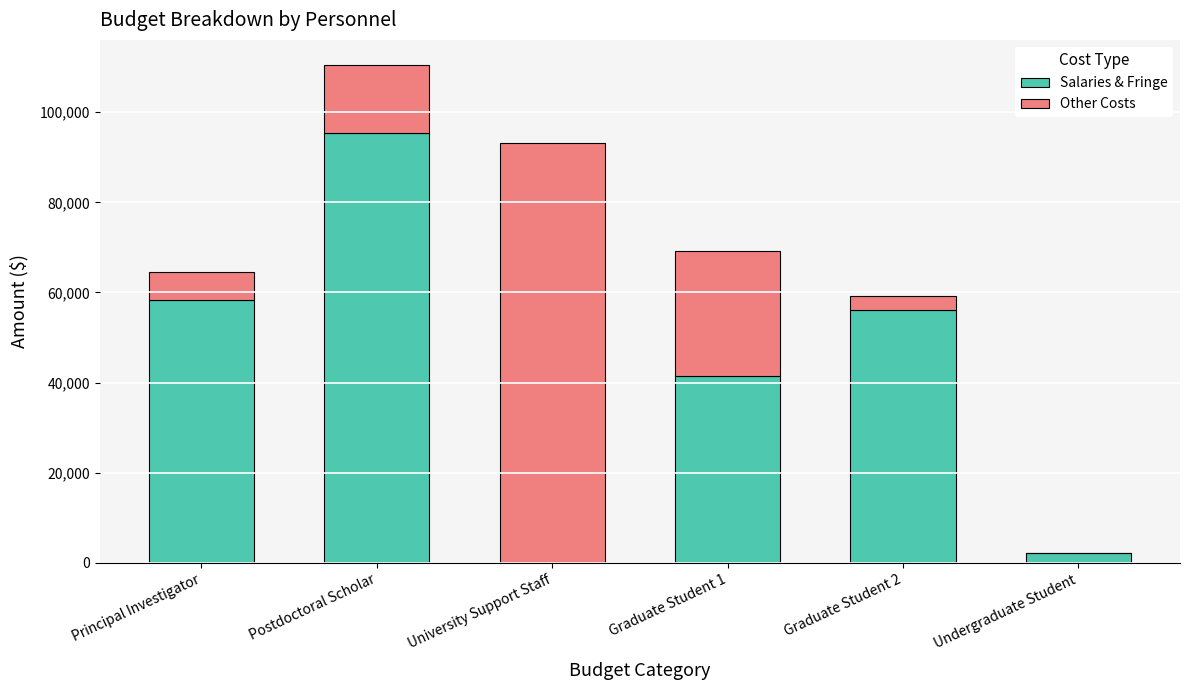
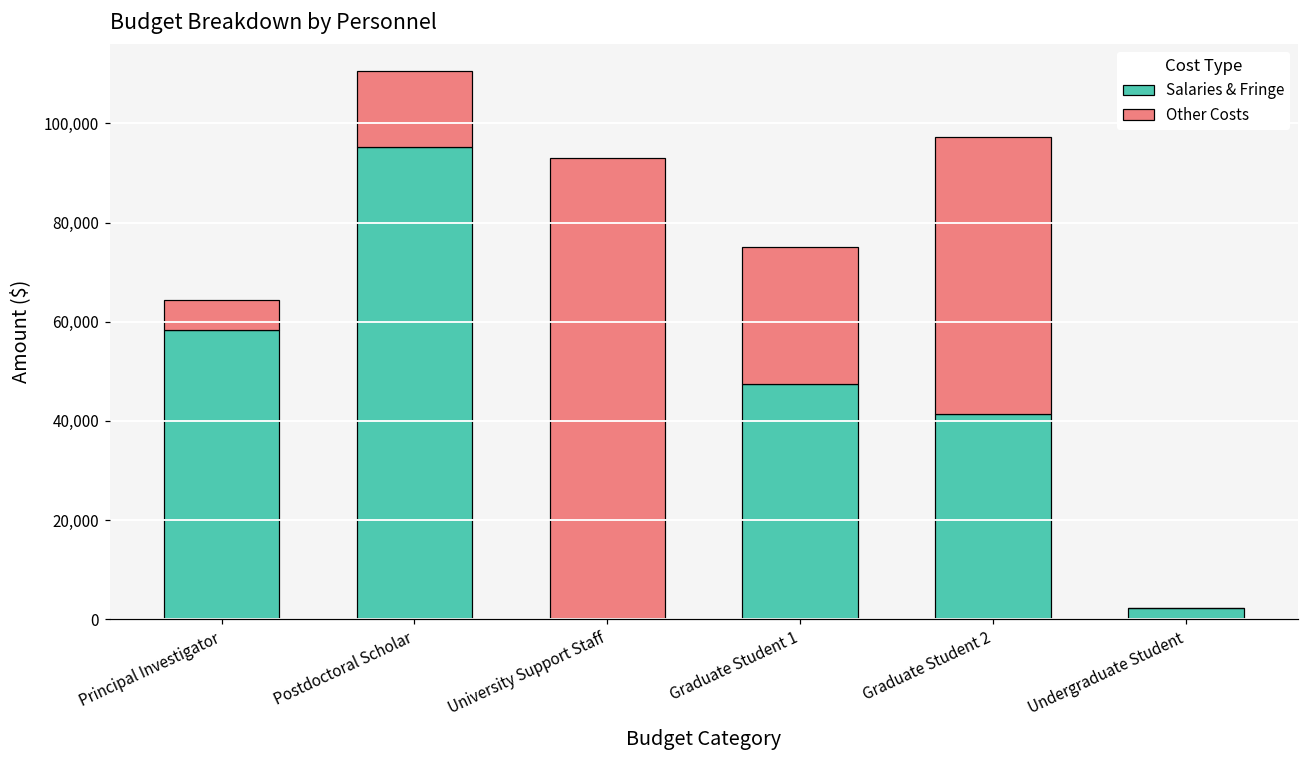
  {
    "Salaries & Fringe": {
      "Principal Investigator": "58,000",
      "Postdoctoral Scholar": "95,000",
      "University Support Staff": "0",
-     "Graduate Student 1": "41,000",
-     "Graduate Student 2": "56,000",
+     "Graduate Student 1": "48,000",
+     "Graduate Student 2": "41,000",
      "Undergraduate Student": "2,000"
    },
    "Other Costs": {
      "Principal Investigator": "6,000",
      "Postdoctoral Scholar": "15,000",
      "University Support Staff": "93,000",
      "Graduate Student 1": "28,000",
-     "Graduate Student 2": "3,000",
+     "Graduate Student 2": "56,000",
      "Undergraduate Student": "0"
    }
  }
